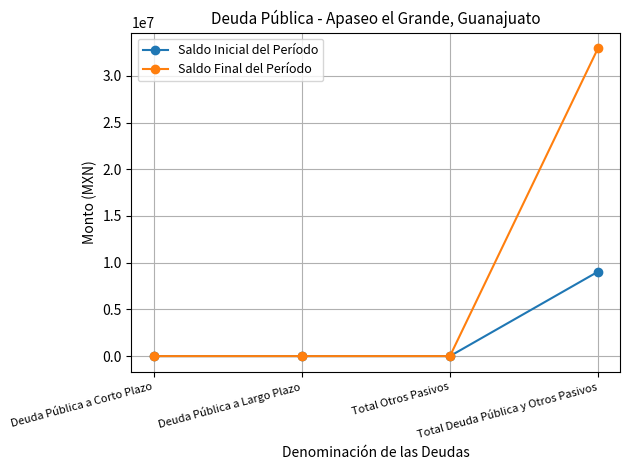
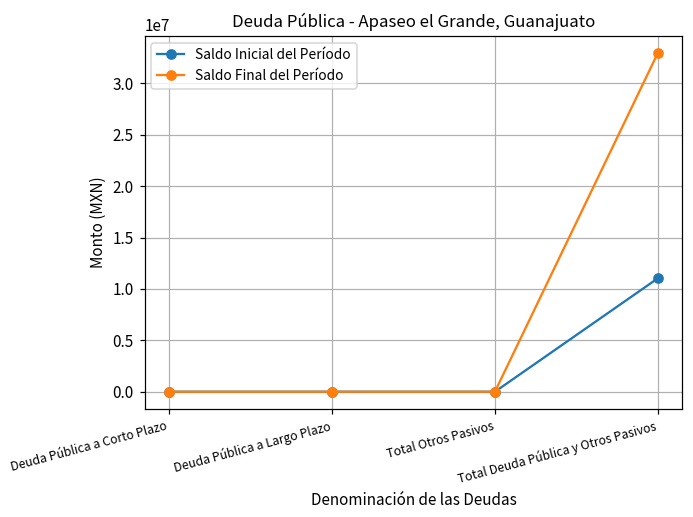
  {
    "Saldo Inicial del Período": {
-     "Total Deuda Pública y Otros Pasivos": 9000000
+     "Total Deuda Pública y Otros Pasivos": 11000000
    },
    "Saldo Final del Período": {
      "Total Deuda Pública y Otros Pasivos": 33000000
    }
  }
